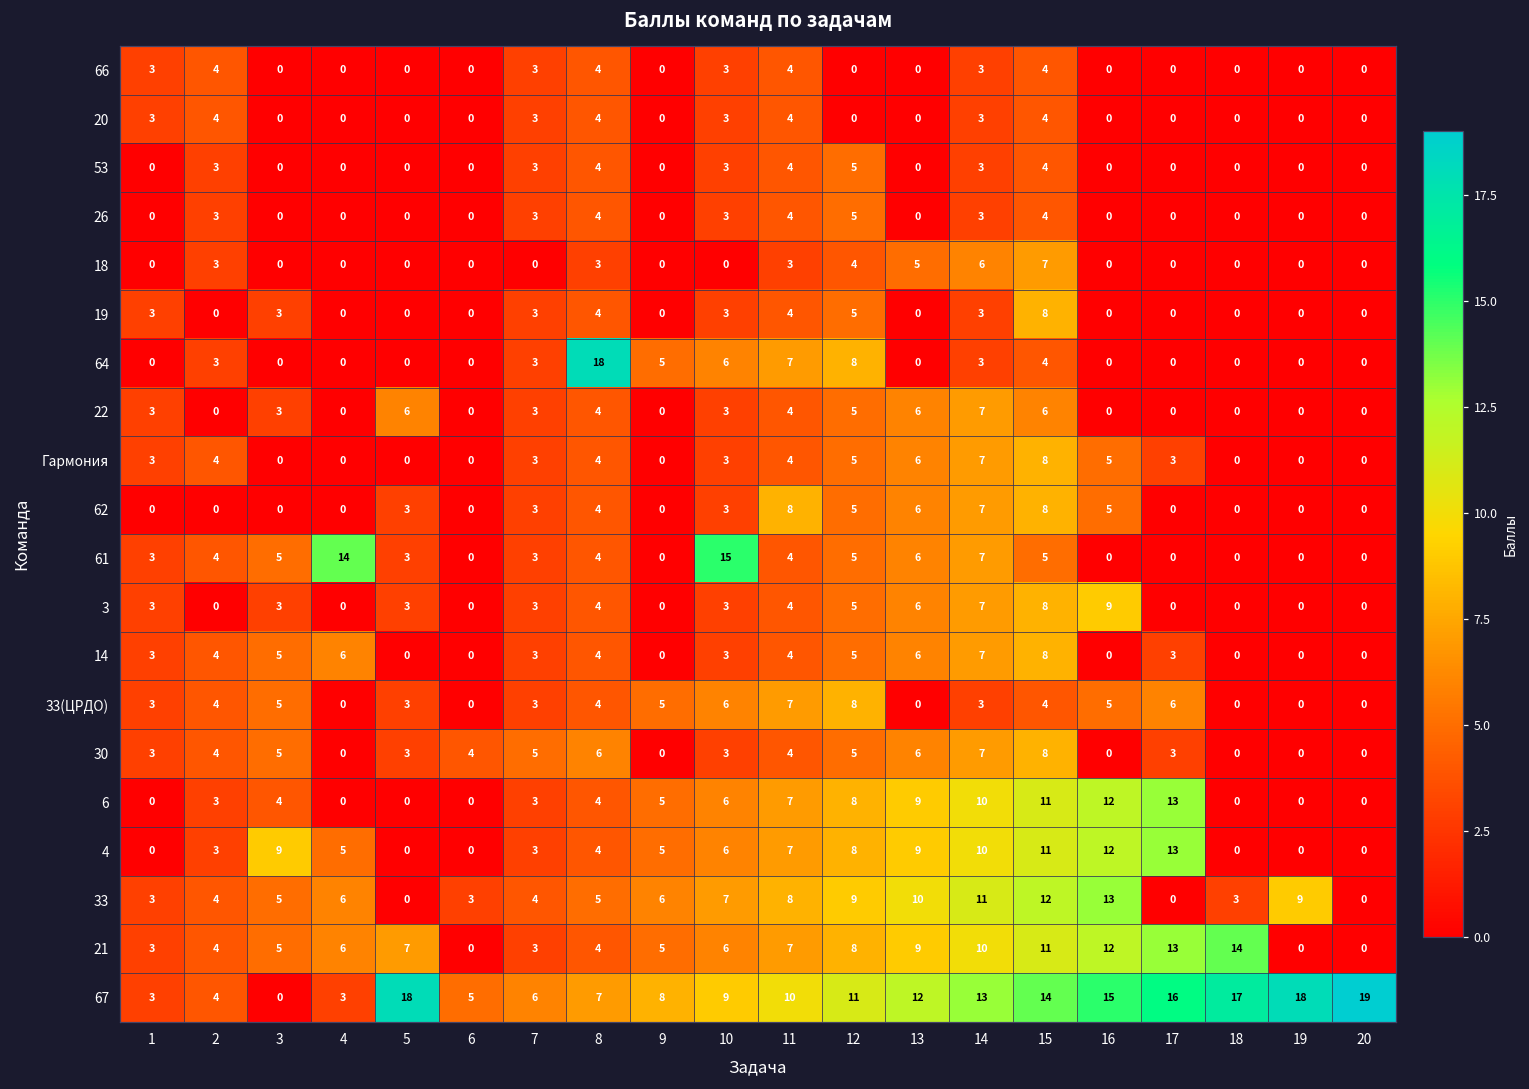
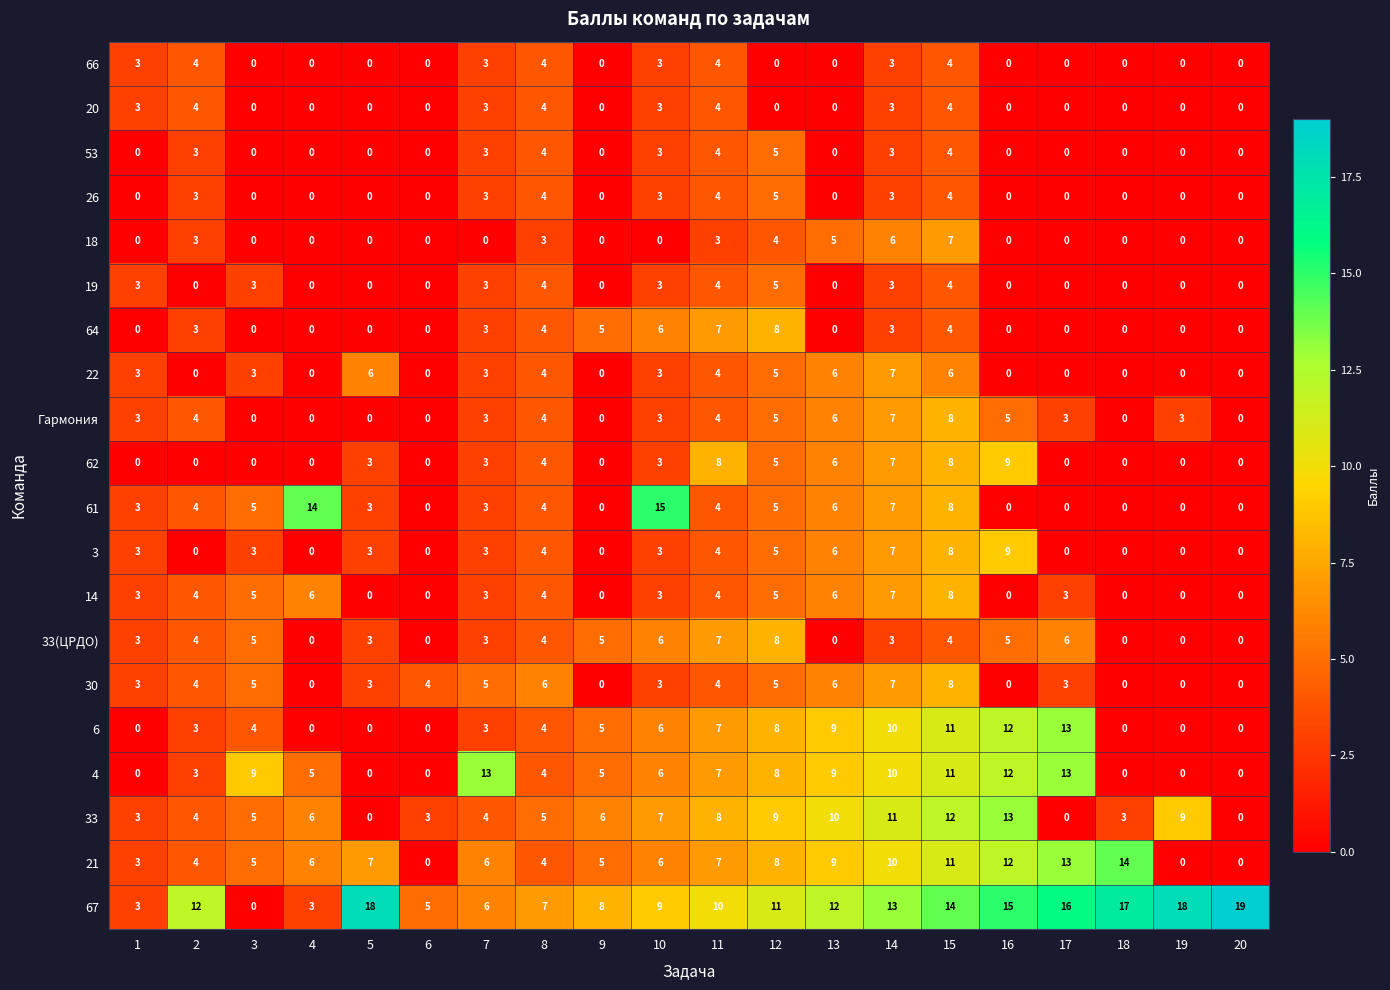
  {
    "19": {
      "1": 3,
      "2": 0,
      "3": 3,
      "4": 0,
      "5": 0,
      "6": 0,
      "7": 3,
      "8": 4,
      "9": 0,
      "10": 3,
      "11": 4,
      "12": 5,
      "13": 0,
      "14": 3,
-     "15": 8,
+     "15": 4,
      "16": 0,
      "17": 0,
      "18": 0,
      "19": 0,
      "20": 0
    },
    "64": {
      "1": 0,
      "2": 3,
      "3": 0,
      "4": 0,
      "5": 0,
      "6": 0,
      "7": 3,
-     "8": 18,
+     "8": 4,
      "9": 5,
      "10": 6,
      "11": 7,
      "12": 8,
      "13": 0,
      "14": 3,
      "15": 4,
      "16": 0,
      "17": 0,
      "18": 0,
      "19": 0,
      "20": 0
    },
    "Гармония": {
      "1": 3,
      "2": 4,
      "3": 0,
      "4": 0,
      "5": 0,
      "6": 0,
      "7": 3,
      "8": 4,
      "9": 0,
      "10": 3,
      "11": 4,
      "12": 5,
      "13": 6,
      "14": 7,
      "15": 8,
      "16": 5,
      "17": 3,
      "18": 0,
-     "19": 0,
+     "19": 3,
      "20": 0
    },
    "62": {
      "1": 0,
      "2": 0,
      "3": 0,
      "4": 0,
      "5": 3,
      "6": 0,
      "7": 3,
      "8": 4,
      "9": 0,
      "10": 3,
      "11": 8,
      "12": 5,
      "13": 6,
      "14": 7,
      "15": 8,
-     "16": 5,
+     "16": 9,
      "17": 0,
      "18": 0,
      "19": 0,
      "20": 0
    },
    "61": {
      "1": 3,
      "2": 4,
      "3": 5,
      "4": 14,
      "5": 3,
      "6": 0,
      "7": 3,
      "8": 4,
      "9": 0,
      "10": 15,
      "11": 4,
      "12": 5,
      "13": 6,
      "14": 7,
-     "15": 5,
+     "15": 8,
      "16": 0,
      "17": 0,
      "18": 0,
      "19": 0,
      "20": 0
    },
    "4": {
      "1": 0,
      "2": 3,
      "3": 9,
      "4": 5,
      "5": 0,
      "6": 0,
-     "7": 3,
+     "7": 13,
      "8": 4,
      "9": 5,
      "10": 6,
      "11": 7,
      "12": 8,
      "13": 9,
      "14": 10,
      "15": 11,
      "16": 12,
      "17": 13,
      "18": 0,
      "19": 0,
      "20": 0
    },
    "21": {
      "1": 3,
      "2": 4,
      "3": 5,
      "4": 6,
      "5": 7,
      "6": 0,
-     "7": 3,
+     "7": 6,
      "8": 4,
      "9": 5,
      "10": 6,
      "11": 7,
      "12": 8,
      "13": 9,
      "14": 10,
      "15": 11,
      "16": 12,
      "17": 13,
      "18": 14,
      "19": 0,
      "20": 0
    },
    "67": {
      "1": 3,
-     "2": 4,
+     "2": 12,
      "3": 0,
      "4": 3,
      "5": 18,
      "6": 5,
      "7": 6,
      "8": 7,
      "9": 8,
      "10": 9,
      "11": 10,
      "12": 11,
      "13": 12,
      "14": 13,
      "15": 14,
      "16": 15,
      "17": 16,
      "18": 17,
      "19": 18,
      "20": 19
    }
  }
